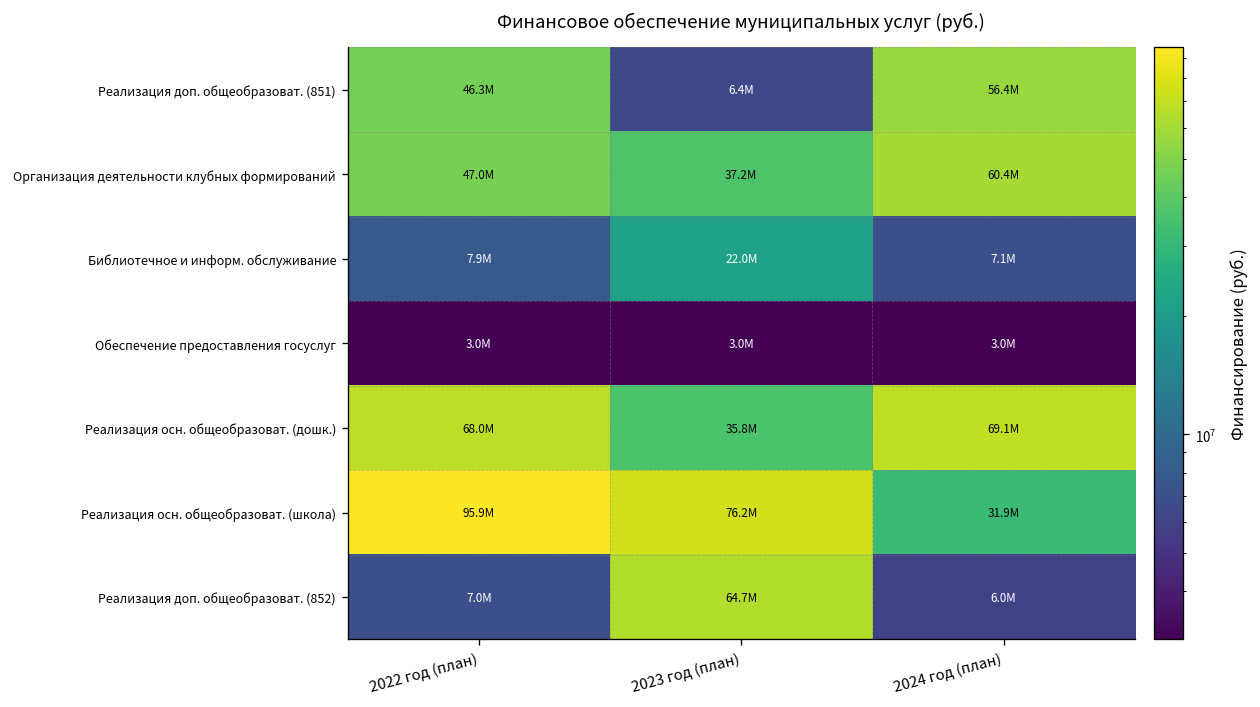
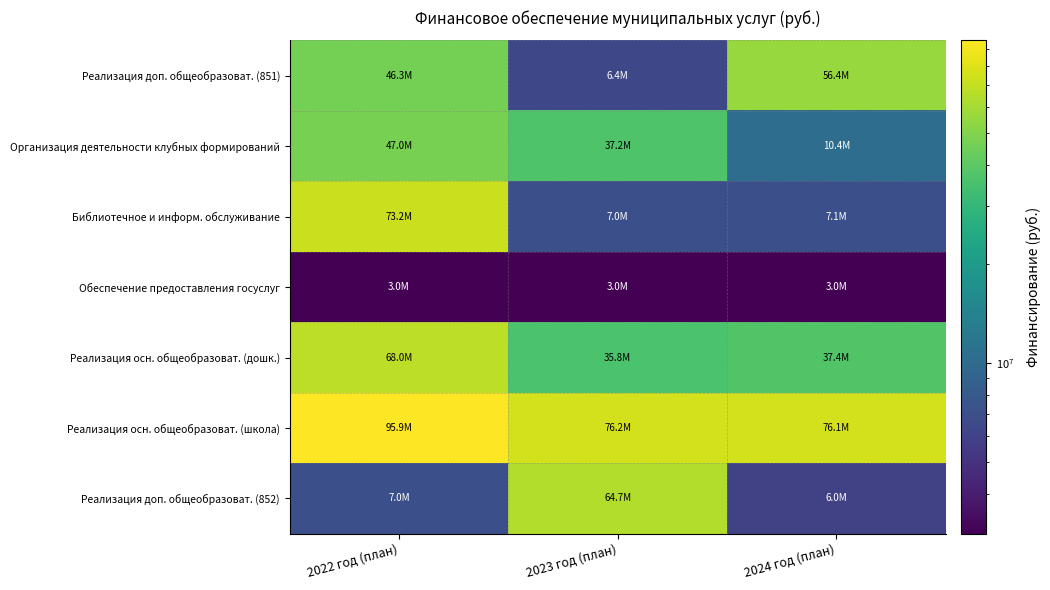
  {
    "Реализация доп. общеобразоват. (851)": {
      "2022 год (план)": "46.3M",
      "2023 год (план)": "6.4M",
      "2024 год (план)": "56.4M"
    },
    "Организация деятельности клубных формирований": {
      "2022 год (план)": "47.0M",
      "2023 год (план)": "37.2M",
-     "2024 год (план)": "60.4M"
+     "2024 год (план)": "10.4M"
    },
    "Библиотечное и информ. обслуживание": {
-     "2022 год (план)": "7.9M",
-     "2023 год (план)": "22.0M",
+     "2022 год (план)": "73.2M",
+     "2023 год (план)": "7.0M",
      "2024 год (план)": "7.1M"
    },
    "Обеспечение предоставления госуслуг": {
      "2022 год (план)": "3.0M",
      "2023 год (план)": "3.0M",
      "2024 год (план)": "3.0M"
    },
    "Реализация осн. общеобразоват. (дошк.)": {
      "2022 год (план)": "68.0M",
      "2023 год (план)": "35.8M",
-     "2024 год (план)": "69.1M"
+     "2024 год (план)": "37.4M"
    },
    "Реализация осн. общеобразоват. (школа)": {
      "2022 год (план)": "95.9M",
      "2023 год (план)": "76.2M",
-     "2024 год (план)": "31.9M"
+     "2024 год (план)": "76.1M"
    },
    "Реализация доп. общеобразоват. (852)": {
      "2022 год (план)": "7.0M",
      "2023 год (план)": "64.7M",
      "2024 год (план)": "6.0M"
    }
  }
